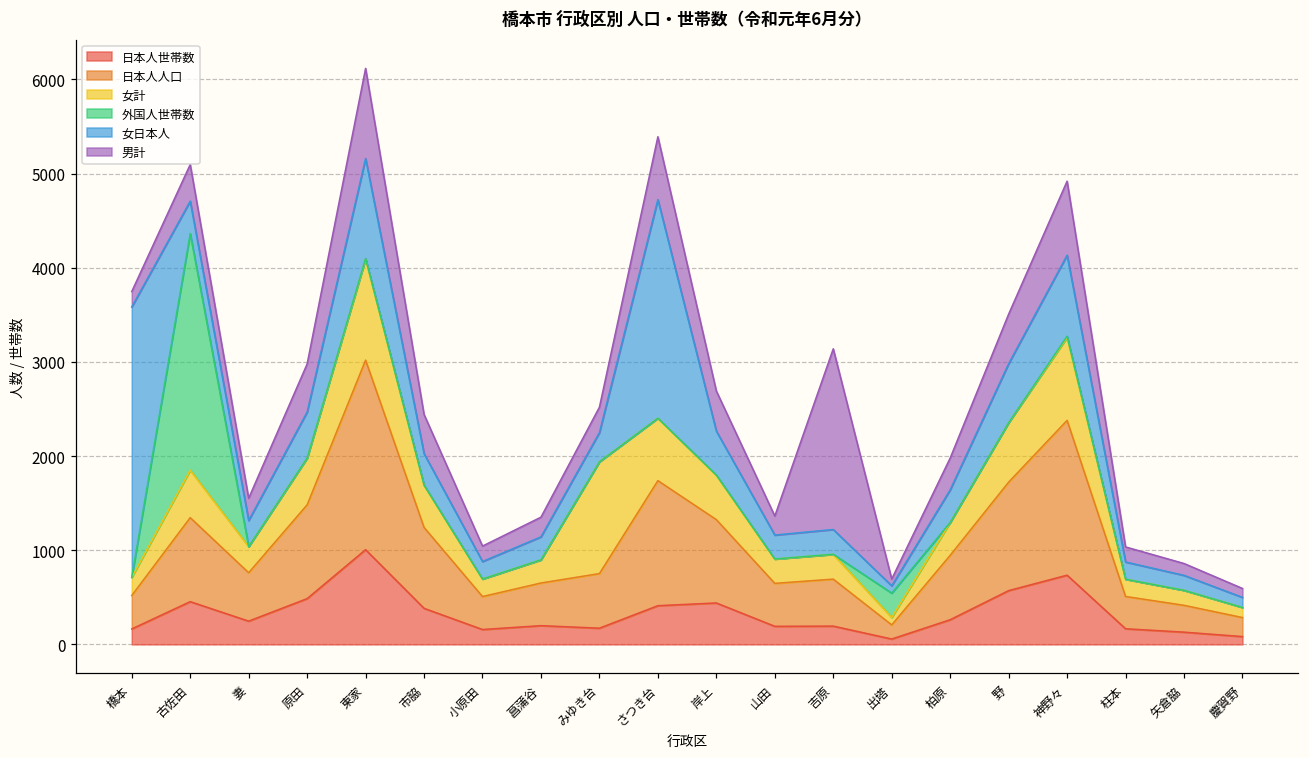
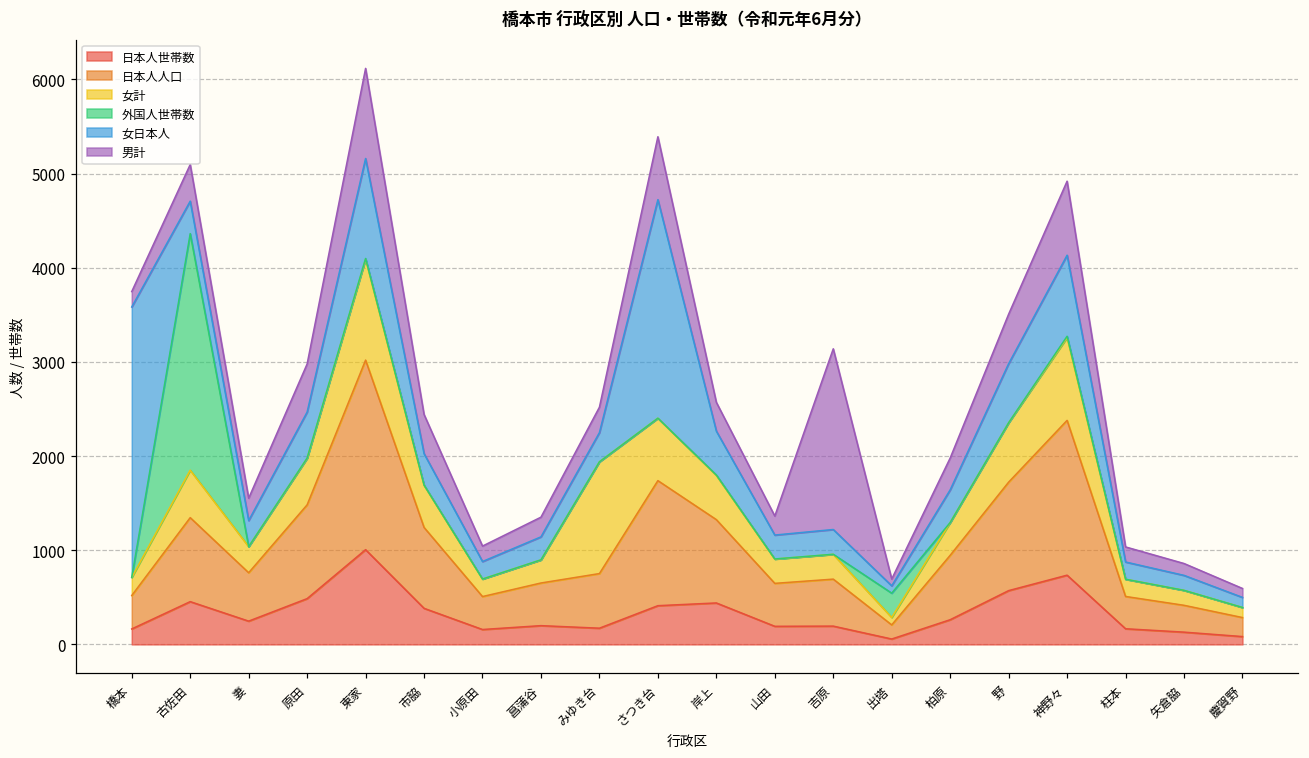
  {
    "女計": {
      "古佐田": 500,
      "出塔": 100
    },
    "外国人世帯数": {
      "古佐田": 2500,
      "出塔": 300
    },
    "女日本人": {
      "橋本": 2900,
      "古佐田": 300,
      "妻": 300,
      "原田": 500,
      "東家": 1100,
      "市脇": 300,
      "小原田": 200,
      "菖蒲谷": 200,
      "みゆき台": 300,
      "さつき台": 2300,
      "岸上": 500,
      "山田": 300,
      "吉原": 300,
      "出塔": 100,
      "柏原": 300,
      "野": 600,
      "神野々": 900,
      "柱本": 200,
      "矢倉脇": 200,
      "慶賀野": 100
    },
    "男計": {
      "橋本": 200,
      "古佐田": 400,
      "妻": 200,
      "原田": 500,
      "東家": 1000,
      "市脇": 400,
      "小原田": 200,
      "菖蒲谷": 200,
      "みゆき台": 300,
      "さつき台": 700,
-     "岸上": 400,
+     "岸上": 300,
      "山田": 200,
      "吉原": 1900,
      "出塔": 100,
      "柏原": 300,
      "野": 500,
      "神野々": 800,
      "柱本": 200,
      "矢倉脇": 100,
      "慶賀野": 100
    }
  }
